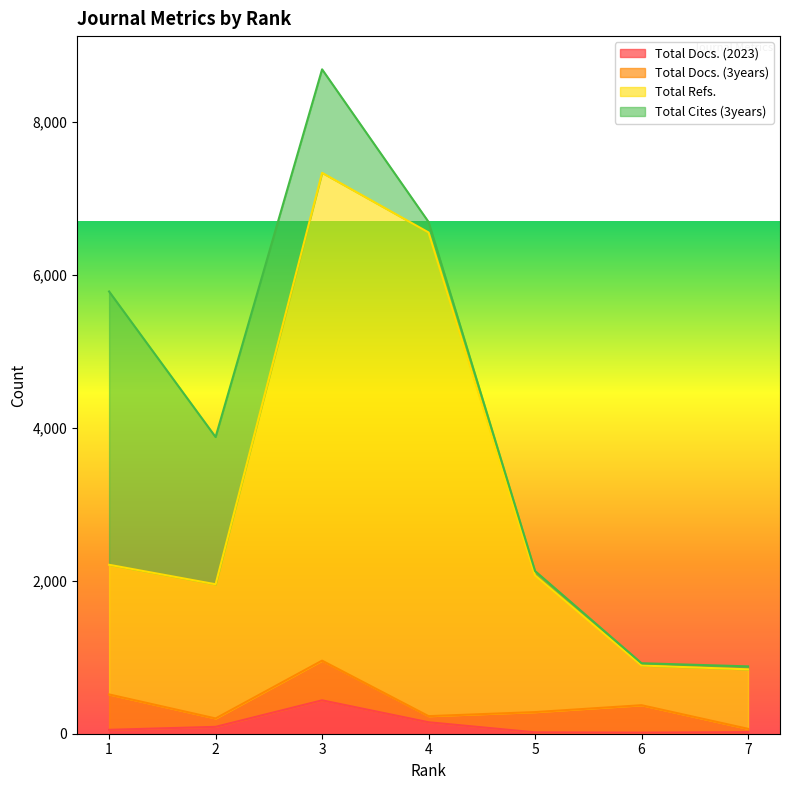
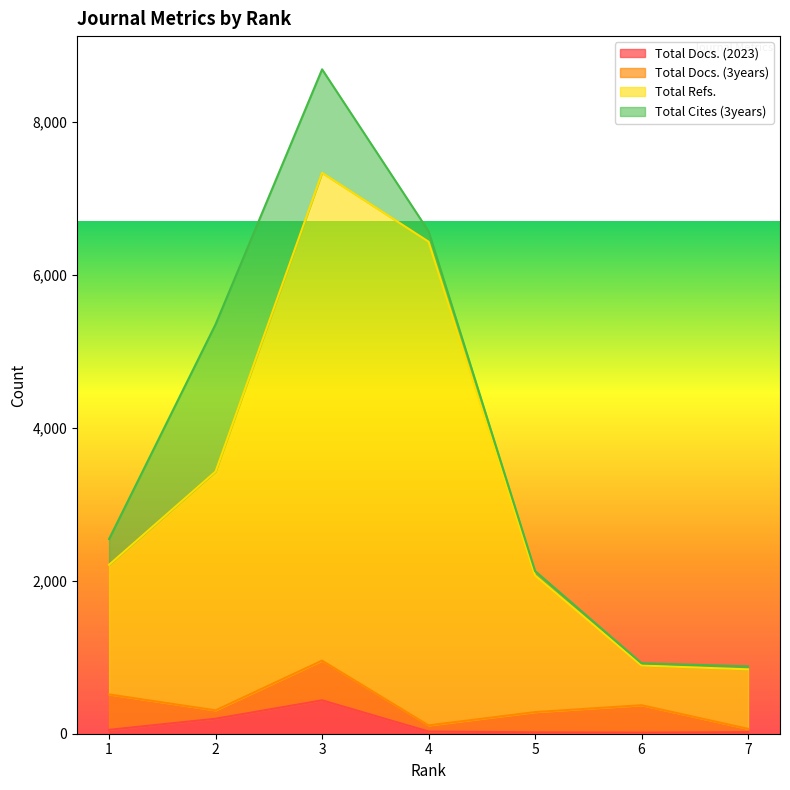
  {
    "Total Docs. (2023)": {
      "1": "100",
-     "2": "100",
+     "2": "200",
      "3": "400",
-     "4": "200",
+     "4": "0",
      "5": "0",
      "6": "0",
      "7": "0"
    },
    "Total Docs. (3years)": {
      "1": "500",
      "2": "100",
      "3": "500",
      "4": "100",
      "5": "300",
      "6": "400",
      "7": "0"
    },
    "Total Refs.": {
      "1": "1,700",
-     "2": "1,800",
+     "2": "3,100",
      "3": "6,400",
      "4": "6,300",
      "5": "1,800",
      "7": "800"
    },
    "Total Cites (3years)": {
-     "1": "3,600",
+     "1": "300",
      "2": "1,900",
      "3": "1,400",
      "4": "100",
      "5": "100",
      "7": "0"
    }
  }
